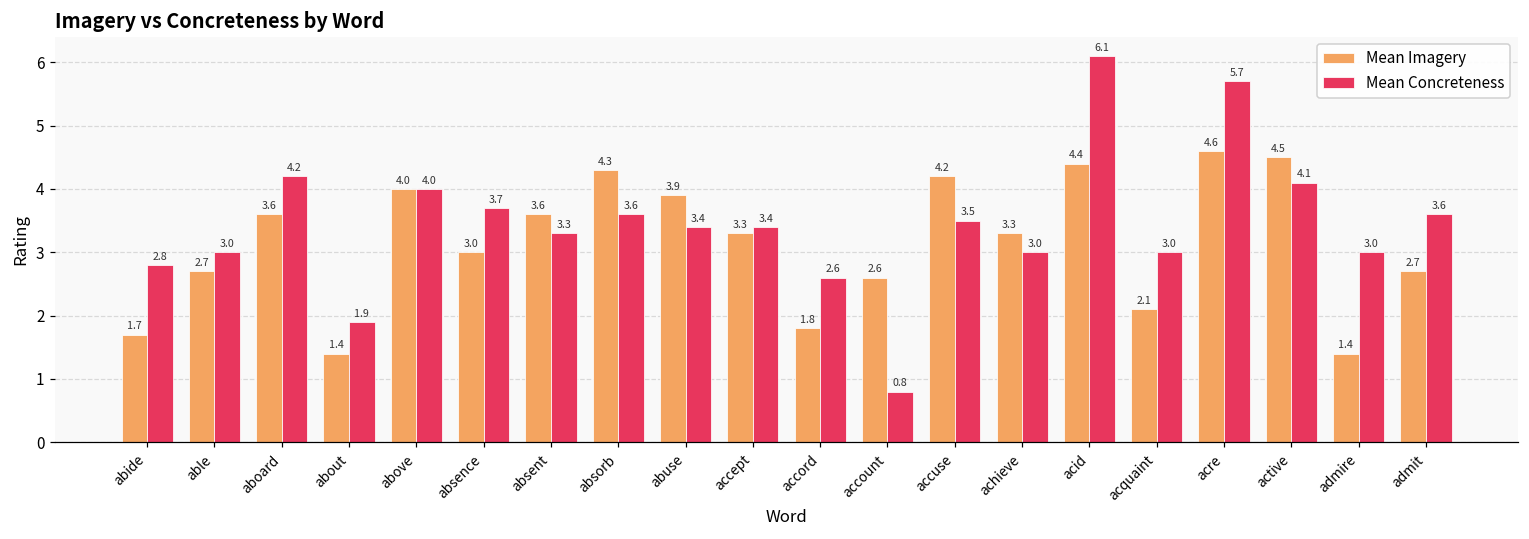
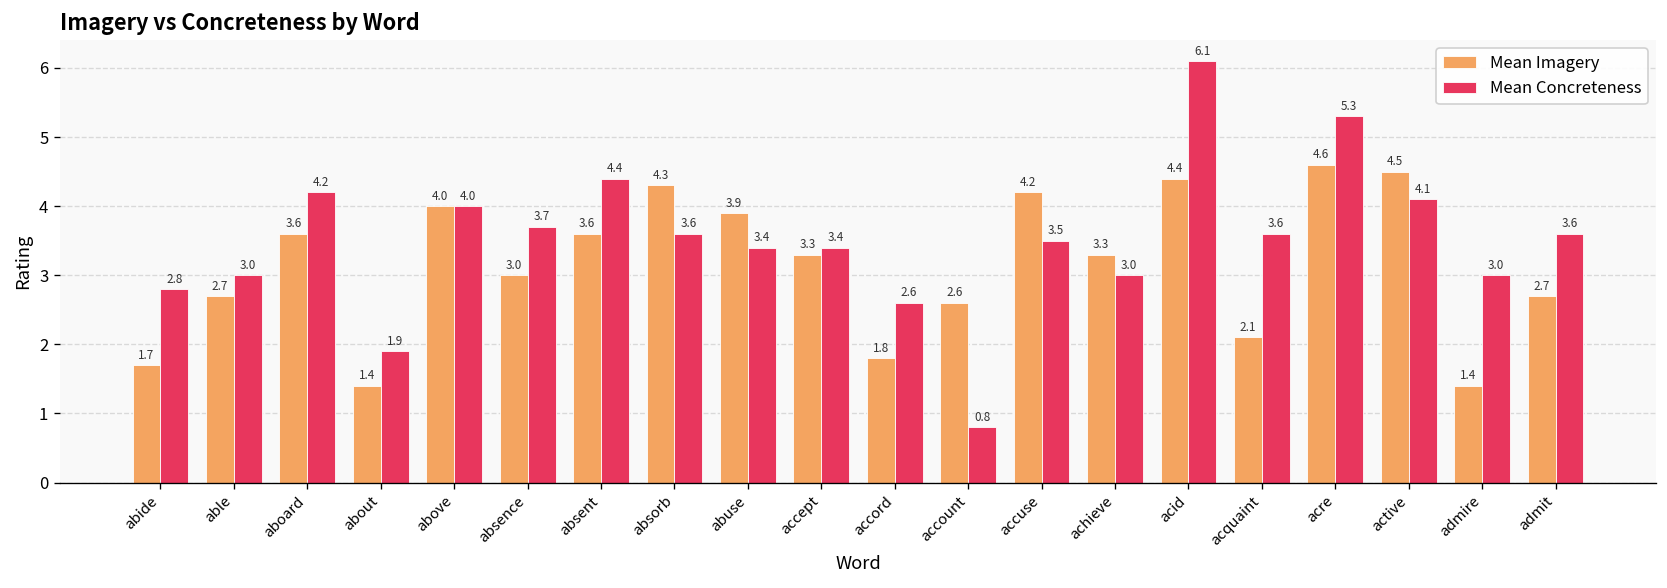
  {
    "Mean Imagery": {
      "abide": 1.7,
      "able": 2.7,
      "aboard": 3.6,
      "about": 1.4,
      "above": 4.0,
      "absence": 3.0,
      "absent": 3.6,
      "absorb": 4.3,
      "abuse": 3.9,
      "accept": 3.3,
      "accord": 1.8,
      "account": 2.6,
      "accuse": 4.2,
      "achieve": 3.3,
      "acid": 4.4,
      "acquaint": 2.1,
      "acre": 4.6,
      "active": 4.5,
      "admire": 1.4,
      "admit": 2.7
    },
    "Mean Concreteness": {
      "abide": 2.8,
      "able": 3.0,
      "aboard": 4.2,
      "about": 1.9,
      "above": 4.0,
      "absence": 3.7,
-     "absent": 3.3,
+     "absent": 4.4,
      "absorb": 3.6,
      "abuse": 3.4,
      "accept": 3.4,
      "accord": 2.6,
      "account": 0.8,
      "accuse": 3.5,
      "achieve": 3.0,
      "acid": 6.1,
-     "acquaint": 3.0,
-     "acre": 5.7,
+     "acquaint": 3.6,
+     "acre": 5.3,
      "active": 4.1,
      "admire": 3.0,
      "admit": 3.6
    }
  }
